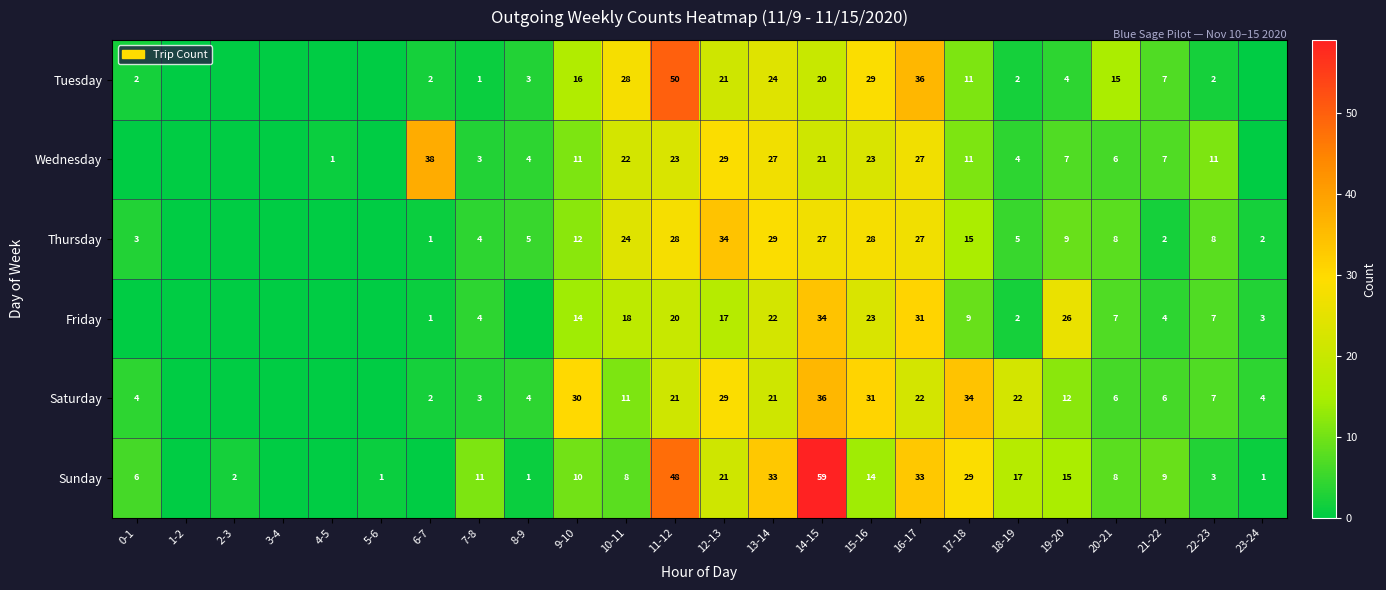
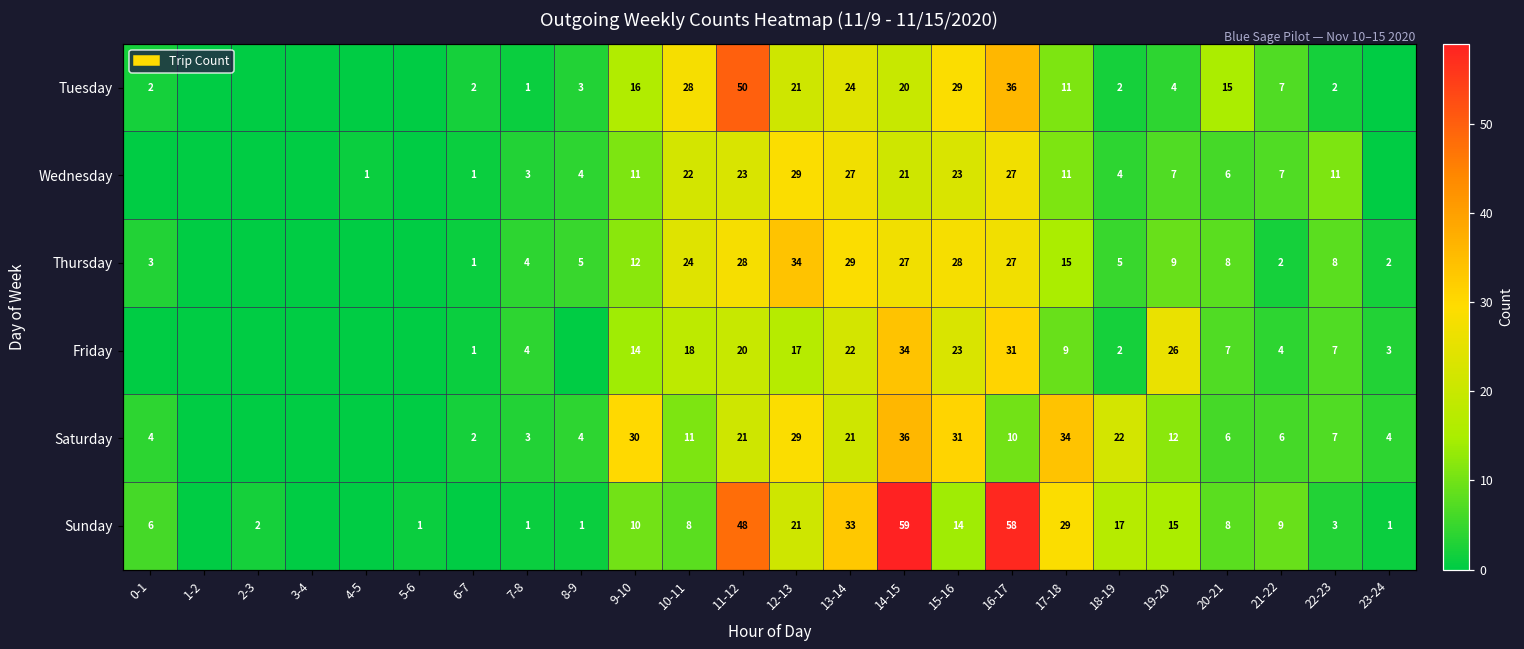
  {
    "Tuesday": {
      "0-1": 2,
      "6-7": 2,
      "7-8": 1,
      "8-9": 3,
      "9-10": 16,
      "10-11": 28,
      "11-12": 50,
      "12-13": 21,
      "13-14": 24,
      "14-15": 20,
      "15-16": 29,
      "16-17": 36,
      "17-18": 11,
      "18-19": 2,
      "19-20": 4,
      "20-21": 15,
      "21-22": 7,
      "22-23": 2
    },
    "Wednesday": {
      "4-5": 1,
-     "6-7": 38,
+     "6-7": 1,
      "7-8": 3,
      "8-9": 4,
      "9-10": 11,
      "10-11": 22,
      "11-12": 23,
      "12-13": 29,
      "13-14": 27,
      "14-15": 21,
      "15-16": 23,
      "16-17": 27,
      "17-18": 11,
      "18-19": 4,
      "19-20": 7,
      "20-21": 6,
      "21-22": 7,
      "22-23": 11
    },
    "Thursday": {
      "0-1": 3,
      "6-7": 1,
      "7-8": 4,
      "8-9": 5,
      "9-10": 12,
      "10-11": 24,
      "11-12": 28,
      "12-13": 34,
      "13-14": 29,
      "14-15": 27,
      "15-16": 28,
      "16-17": 27,
      "17-18": 15,
      "18-19": 5,
      "19-20": 9,
      "20-21": 8,
      "21-22": 2,
      "22-23": 8,
      "23-24": 2
    },
    "Friday": {
      "6-7": 1,
      "7-8": 4,
      "9-10": 14,
      "10-11": 18,
      "11-12": 20,
      "12-13": 17,
      "13-14": 22,
      "14-15": 34,
      "15-16": 23,
      "16-17": 31,
      "17-18": 9,
      "18-19": 2,
      "19-20": 26,
      "20-21": 7,
      "21-22": 4,
      "22-23": 7,
      "23-24": 3
    },
    "Saturday": {
      "0-1": 4,
      "6-7": 2,
      "7-8": 3,
      "8-9": 4,
      "9-10": 30,
      "10-11": 11,
      "11-12": 21,
      "12-13": 29,
      "13-14": 21,
      "14-15": 36,
      "15-16": 31,
-     "16-17": 22,
+     "16-17": 10,
      "17-18": 34,
      "18-19": 22,
      "19-20": 12,
      "20-21": 6,
      "21-22": 6,
      "22-23": 7,
      "23-24": 4
    },
    "Sunday": {
      "0-1": 6,
      "2-3": 2,
      "5-6": 1,
-     "7-8": 11,
+     "7-8": 1,
      "8-9": 1,
      "9-10": 10,
      "10-11": 8,
      "11-12": 48,
      "12-13": 21,
      "13-14": 33,
      "14-15": 59,
      "15-16": 14,
-     "16-17": 33,
+     "16-17": 58,
      "17-18": 29,
      "18-19": 17,
      "19-20": 15,
      "20-21": 8,
      "21-22": 9,
      "22-23": 3,
      "23-24": 1
    }
  }
